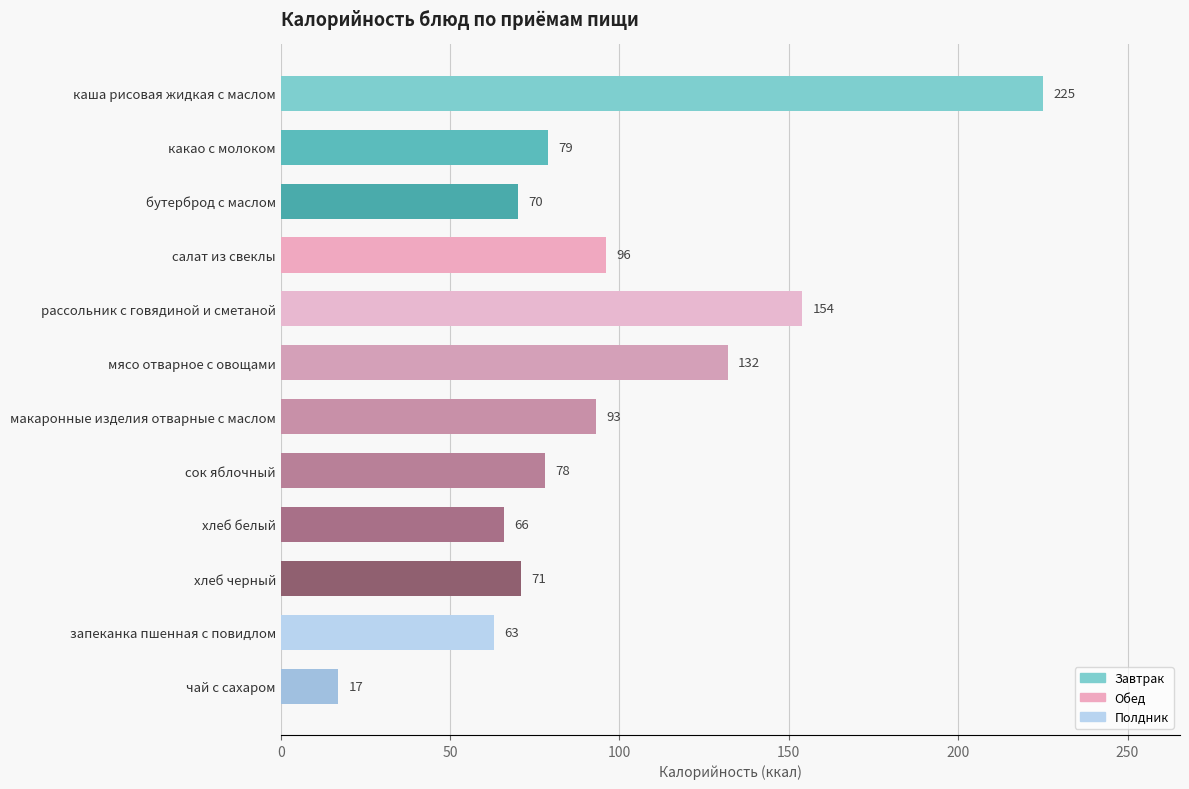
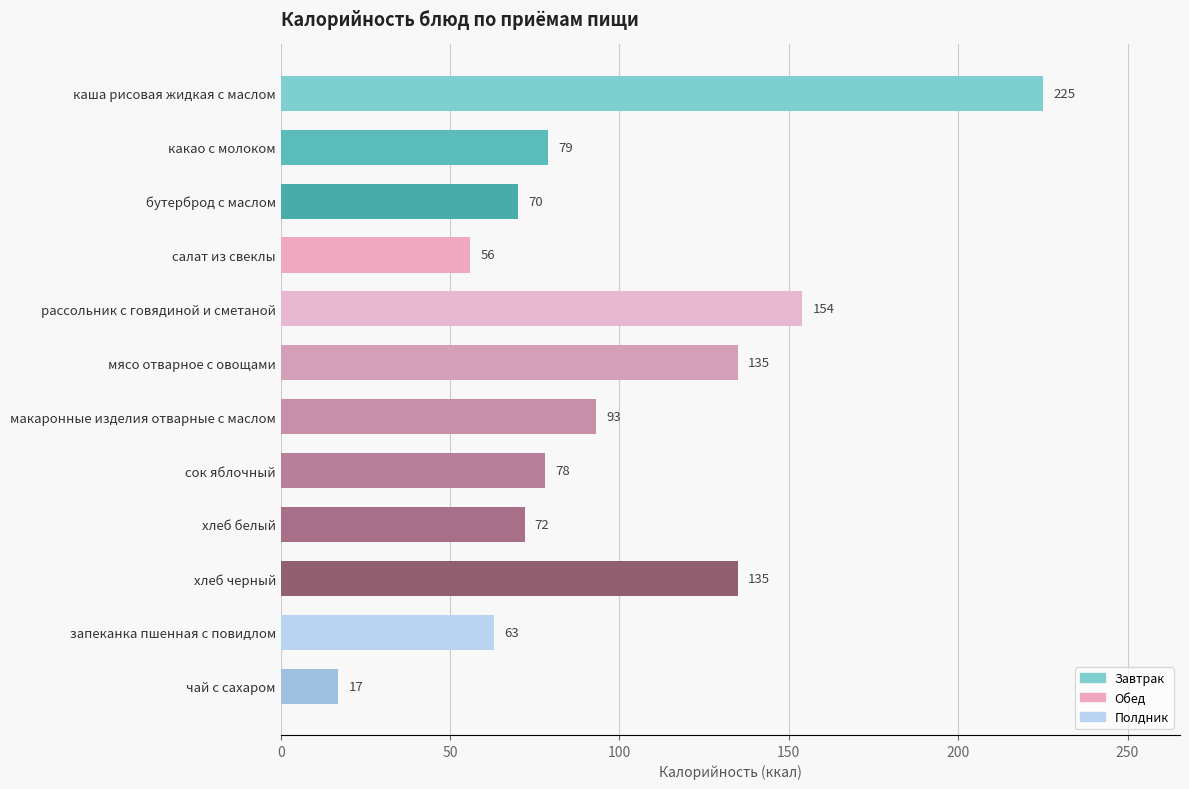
  {
    "каша рисовая жидкая с маслом": 225,
    "какао с молоком": 79,
    "бутерброд с маслом": 70,
-   "салат из свеклы": 96,
+   "салат из свеклы": 56,
    "рассольник с говядиной и сметаной": 154,
-   "мясо отварное с овощами": 132,
+   "мясо отварное с овощами": 135,
    "макаронные изделия отварные с маслом": 93,
    "сок яблочный": 78,
-   "хлеб белый": 66,
-   "хлеб черный": 71,
+   "хлеб белый": 72,
+   "хлеб черный": 135,
    "запеканка пшенная с повидлом": 63,
    "чай с сахаром": 17
  }
